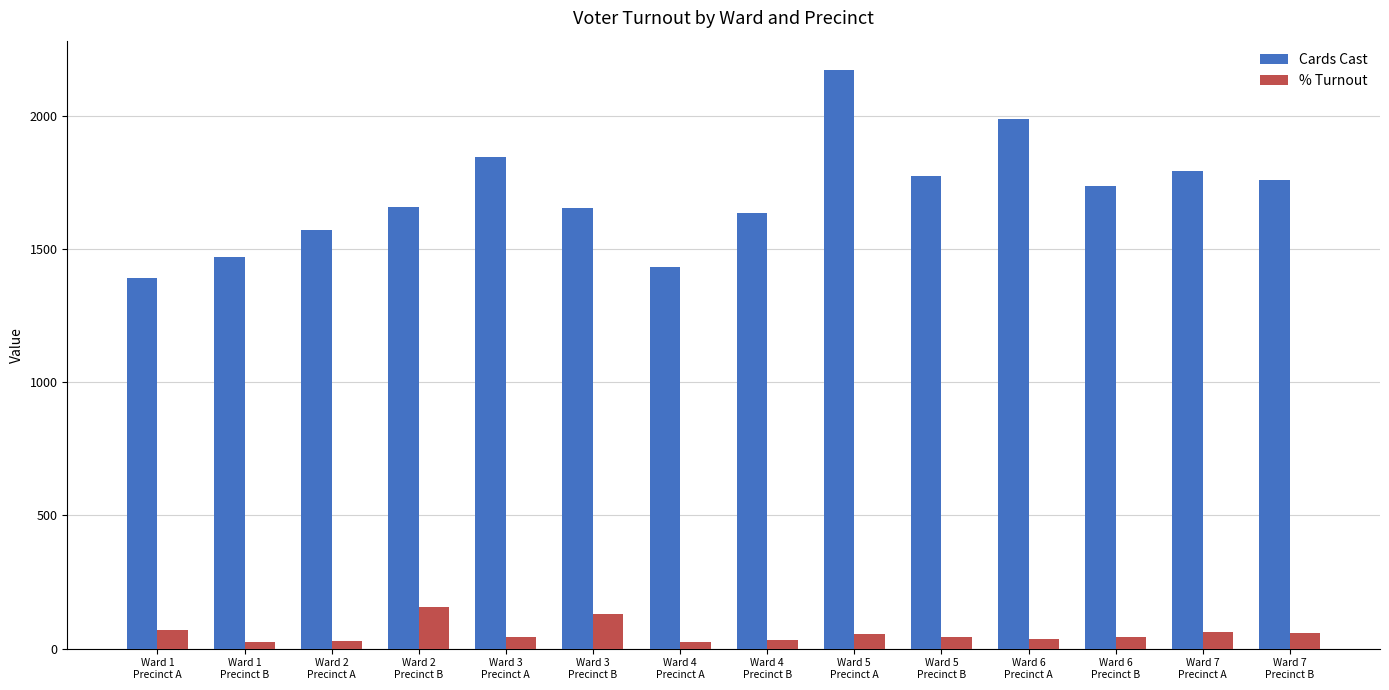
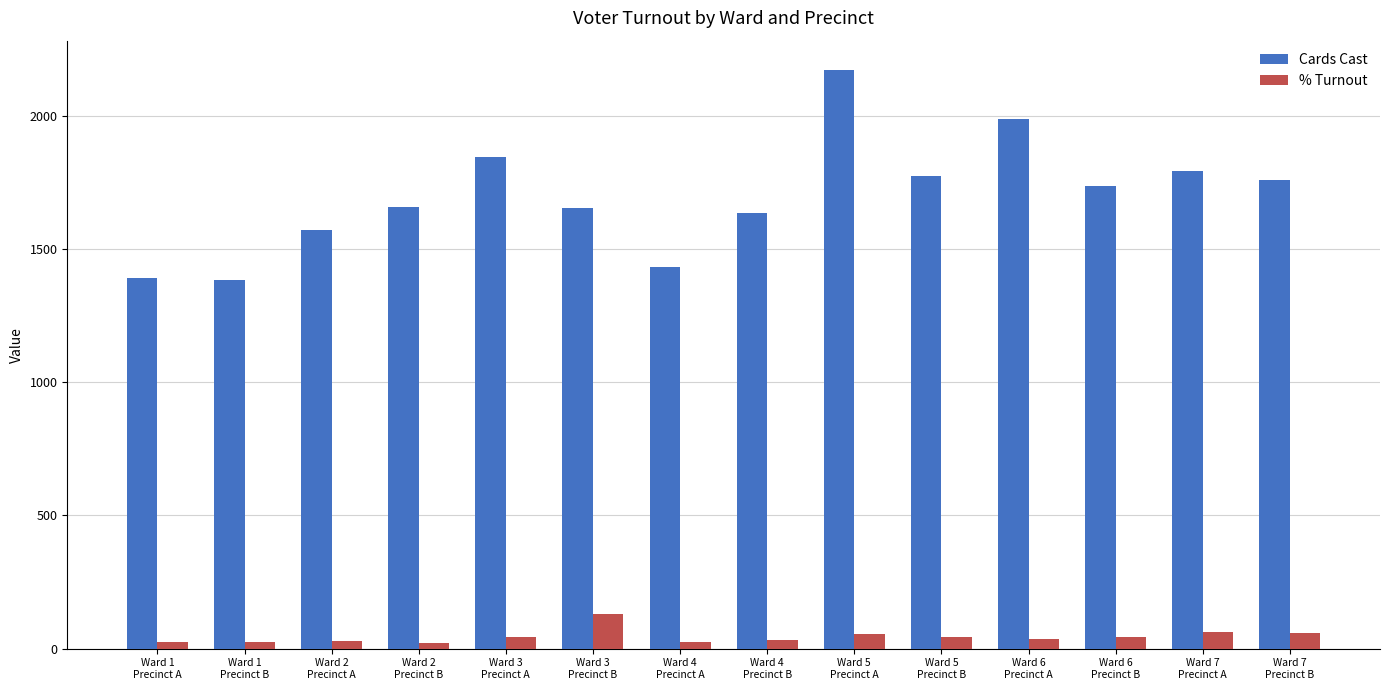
  {
    "Cards Cast": {
      "Ward 1 Precinct A": 1390,
-     "Ward 1 Precinct B": 1470,
+     "Ward 1 Precinct B": 1390,
      "Ward 2 Precinct A": 1570,
      "Ward 2 Precinct B": 1660,
      "Ward 3 Precinct A": 1850,
      "Ward 3 Precinct B": 1650,
      "Ward 4 Precinct A": 1430,
      "Ward 4 Precinct B": 1640,
      "Ward 5 Precinct A": 2170,
      "Ward 5 Precinct B": 1780,
      "Ward 6 Precinct A": 1990,
      "Ward 6 Precinct B": 1740,
      "Ward 7 Precinct A": 1790,
      "Ward 7 Precinct B": 1760
    },
    "% Turnout": {
-     "Ward 1 Precinct A": 70,
+     "Ward 1 Precinct A": 20,
      "Ward 1 Precinct B": 30,
      "Ward 2 Precinct A": 30,
-     "Ward 2 Precinct B": 160,
+     "Ward 2 Precinct B": 20,
      "Ward 3 Precinct A": 40,
      "Ward 3 Precinct B": 130,
      "Ward 4 Precinct A": 20,
      "Ward 4 Precinct B": 30,
      "Ward 5 Precinct A": 60,
      "Ward 5 Precinct B": 40,
      "Ward 6 Precinct A": 40,
      "Ward 6 Precinct B": 40,
      "Ward 7 Precinct A": 60,
      "Ward 7 Precinct B": 60
    }
  }
